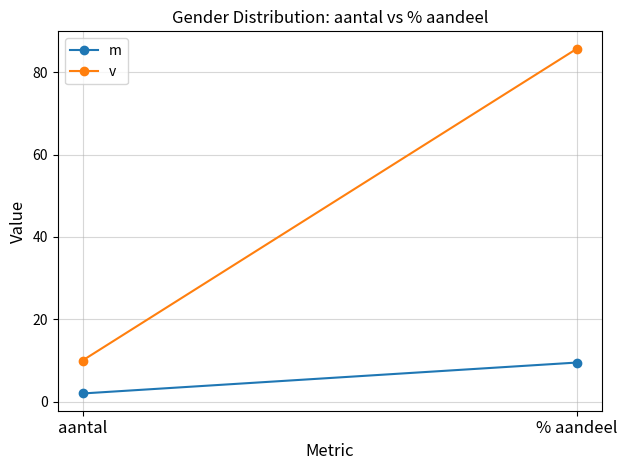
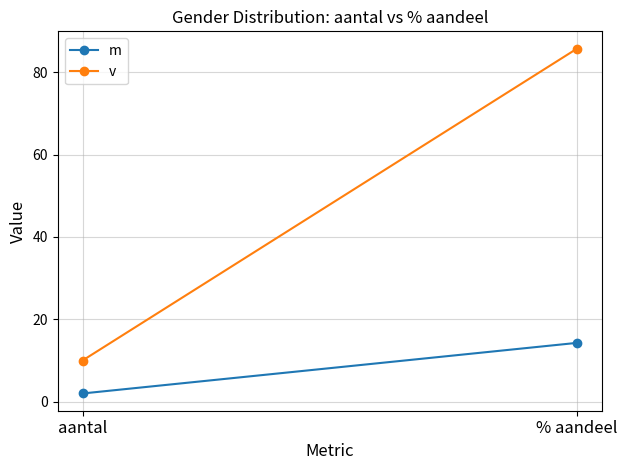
  {
    "m": {
      "aantal": 2,
-     "% aandeel": 10
+     "% aandeel": 14
    },
    "v": {
      "aantal": 10,
      "% aandeel": 86
    }
  }
